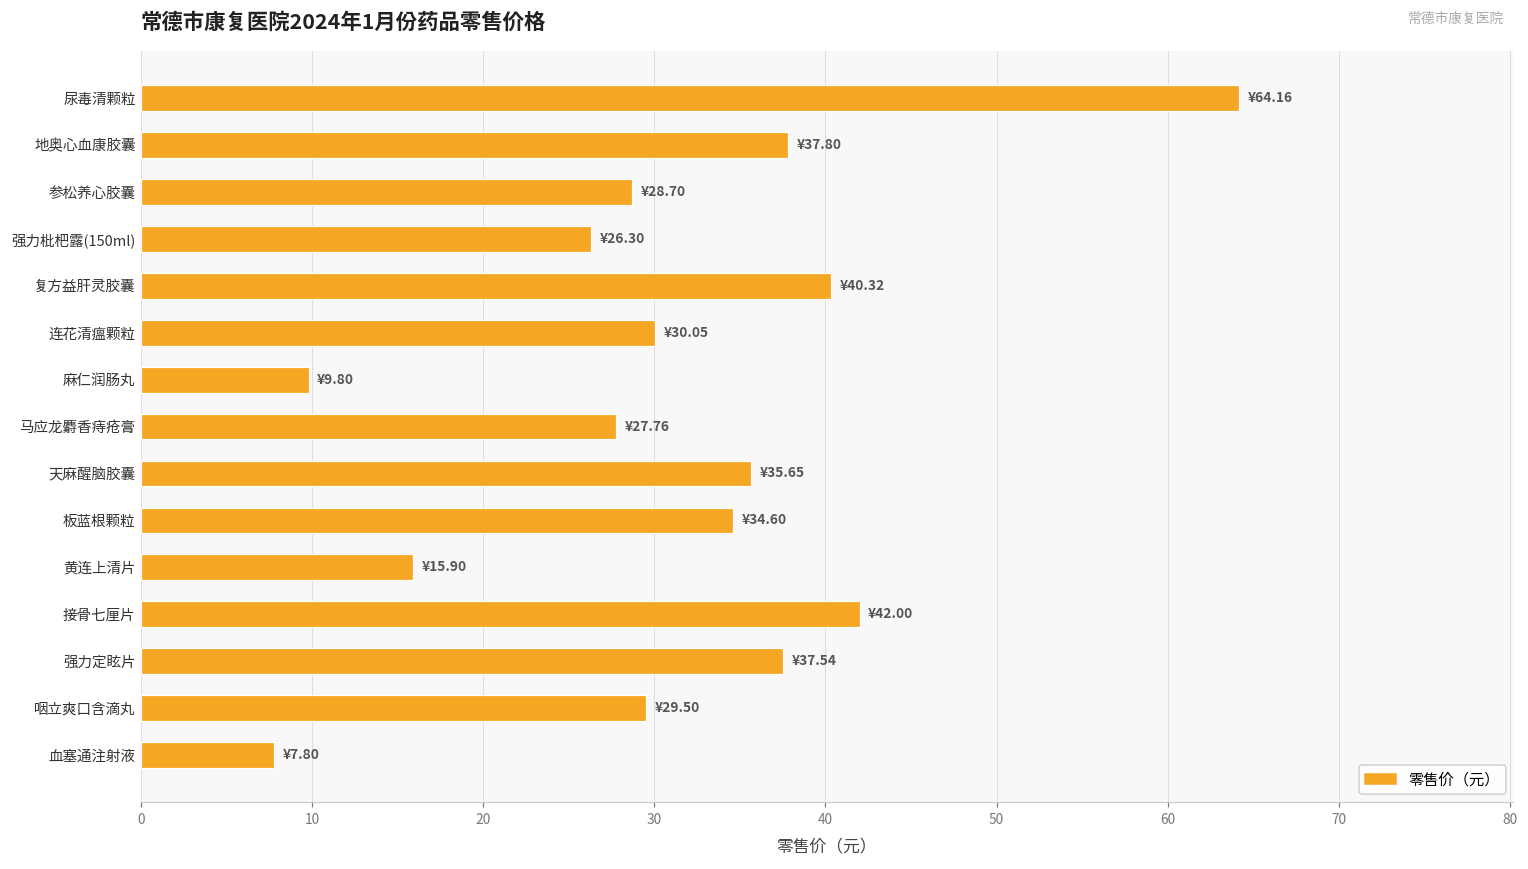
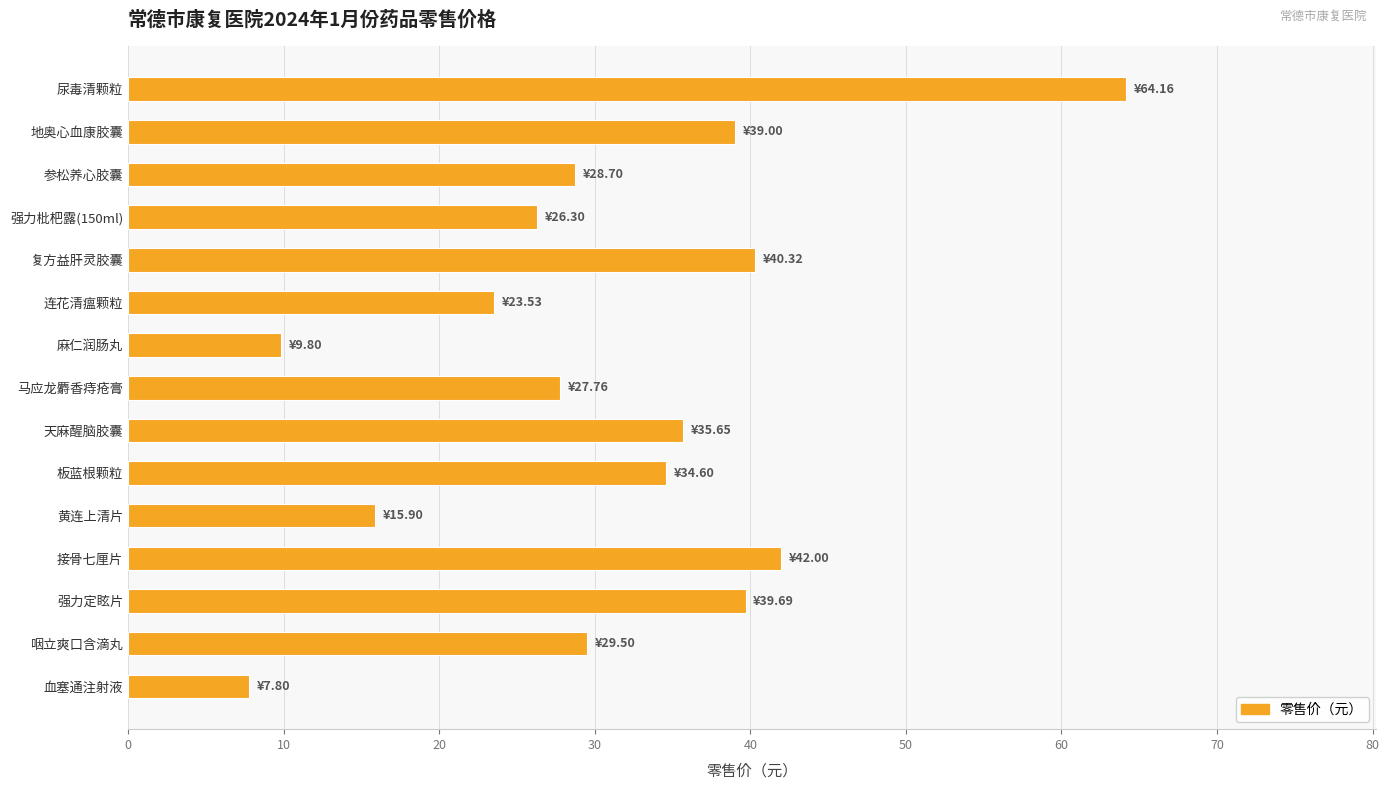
  {
    "尿毒清颗粒": "¥64.16",
-   "地奥心血康胶囊": "¥37.80",
+   "地奥心血康胶囊": "¥39.00",
    "参松养心胶囊": "¥28.70",
    "强力枇杷露(150ml)": "¥26.30",
    "复方益肝灵胶囊": "¥40.32",
-   "连花清瘟颗粒": "¥30.05",
+   "连花清瘟颗粒": "¥23.53",
    "麻仁润肠丸": "¥9.80",
    "马应龙麝香痔疮膏": "¥27.76",
    "天麻醒脑胶囊": "¥35.65",
    "板蓝根颗粒": "¥34.60",
    "黄连上清片": "¥15.90",
    "接骨七厘片": "¥42.00",
-   "强力定眩片": "¥37.54",
+   "强力定眩片": "¥39.69",
    "咽立爽口含滴丸": "¥29.50",
    "血塞通注射液": "¥7.80"
  }
